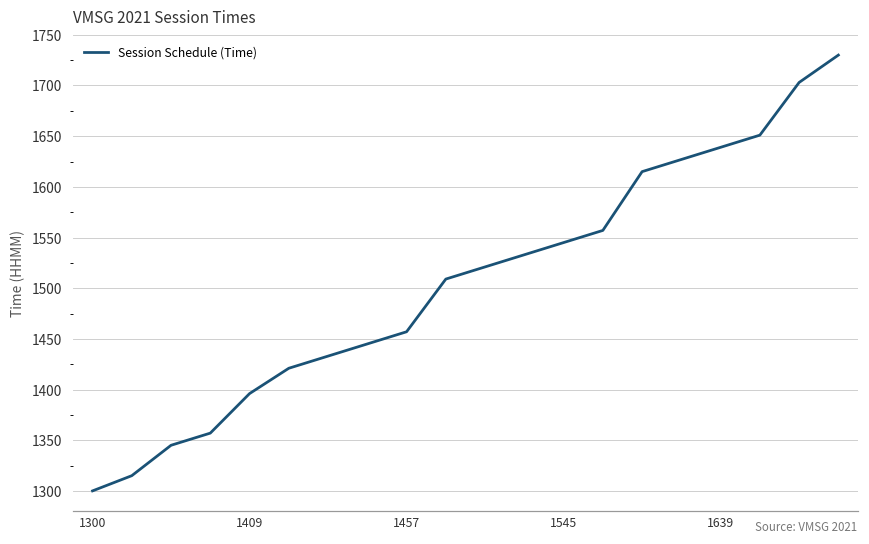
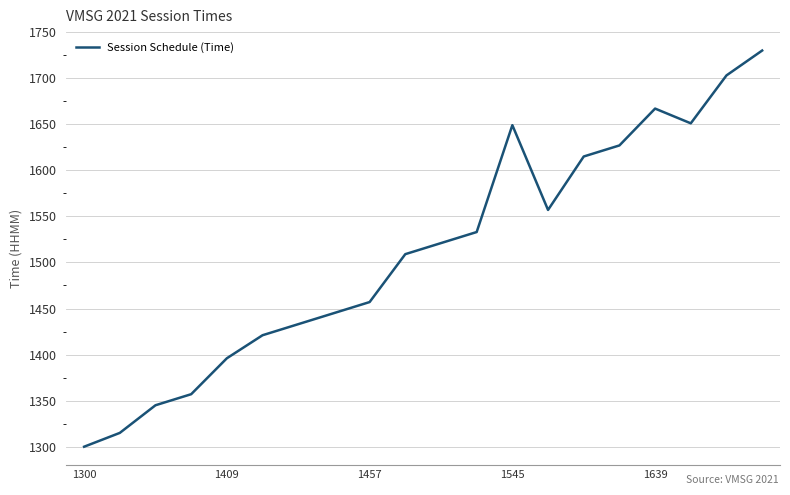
  {
    "1300": 1300,
    "1409": 1400,
    "1457": 1460,
-   "1545": 1550,
-   "1639": 1640
+   "1545": 1650,
+   "1639": 1670
  }
